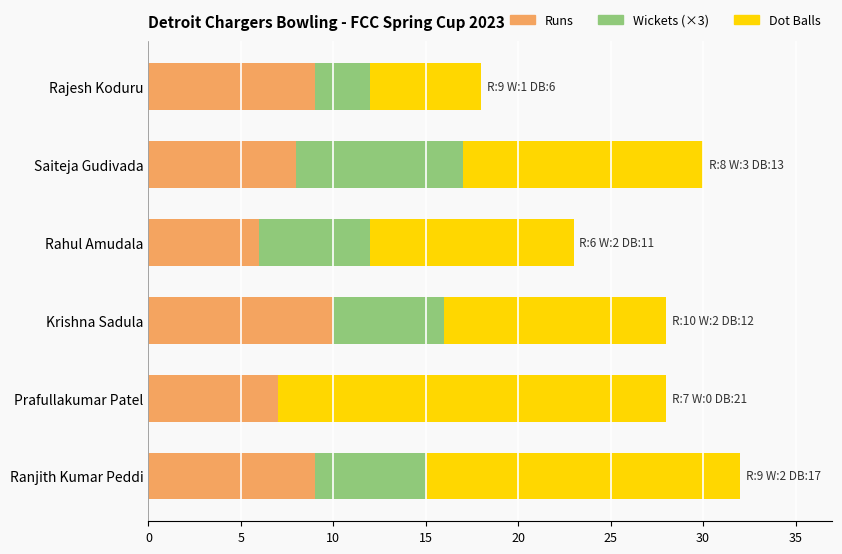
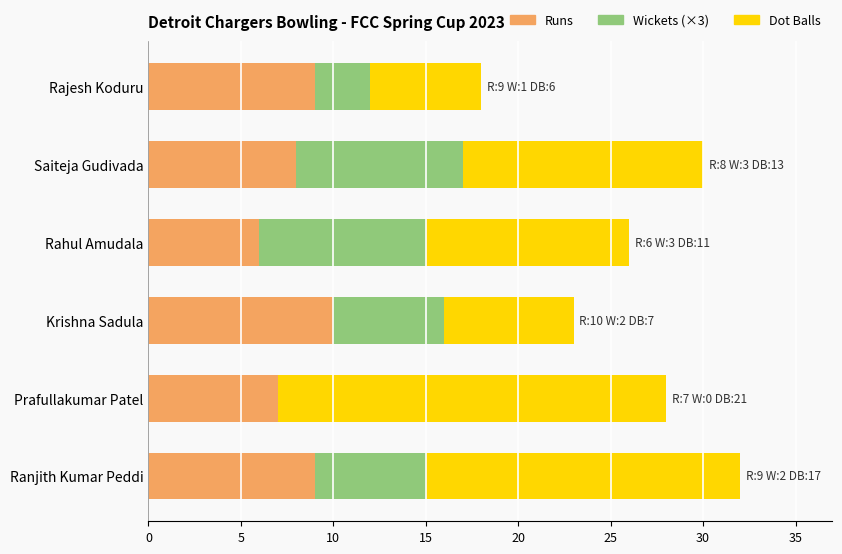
  {
    "Runs": {
      "Rajesh Koduru": 9.0,
      "Saiteja Gudivada": 8.0,
      "Rahul Amudala": 6.0,
      "Krishna Sadula": 10.0,
      "Prafullakumar Patel": 7.0,
      "Ranjith Kumar Peddi": 9.0
    },
    "Wickets (×3)": {
-     "Rahul Amudala": 2
+     "Rahul Amudala": 3
    },
    "Dot Balls": {
      "Rajesh Koduru": 6,
      "Saiteja Gudivada": 13,
      "Rahul Amudala": 11,
-     "Krishna Sadula": 12,
+     "Krishna Sadula": 7,
      "Prafullakumar Patel": 21,
      "Ranjith Kumar Peddi": 17
    }
  }
